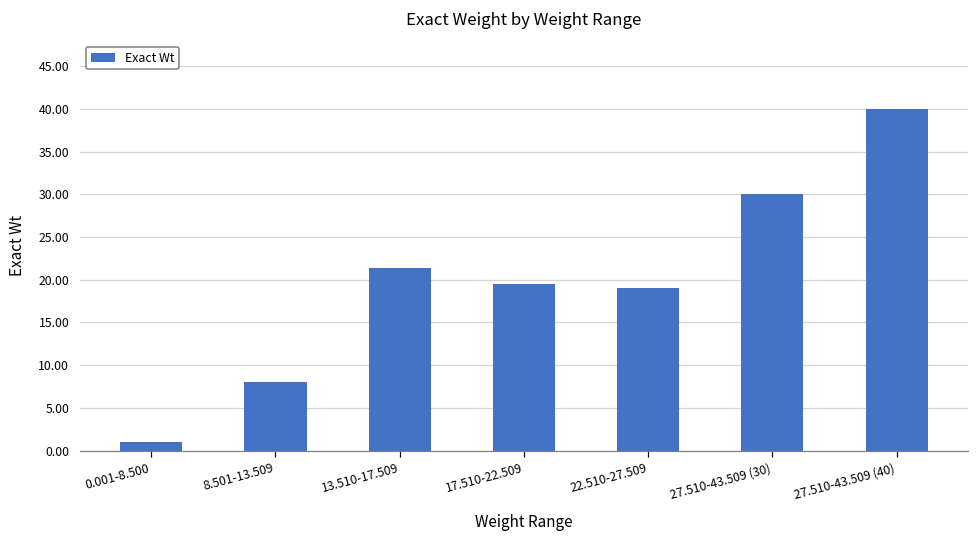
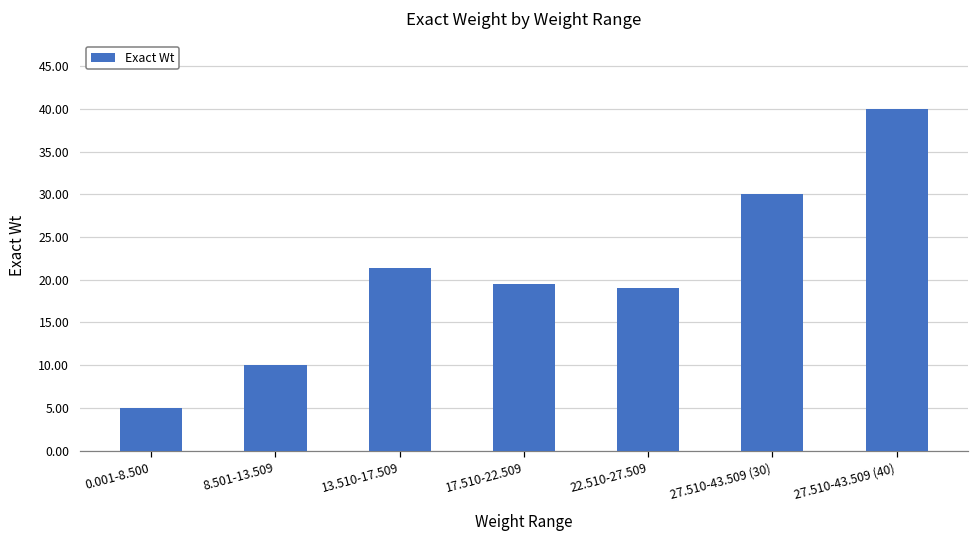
  {
-   "0.001-8.500": 1,
-   "8.501-13.509": 8,
+   "0.001-8.500": 5,
+   "8.501-13.509": 10,
    "13.510-17.509": 21,
    "17.510-22.509": 20,
    "22.510-27.509": 19,
    "27.510-43.509 (30)": 30,
    "27.510-43.509 (40)": 40
  }
